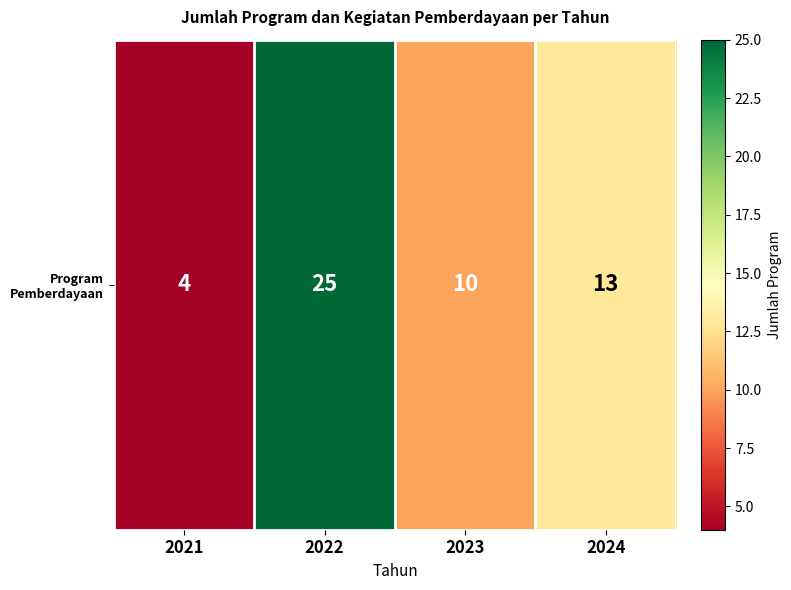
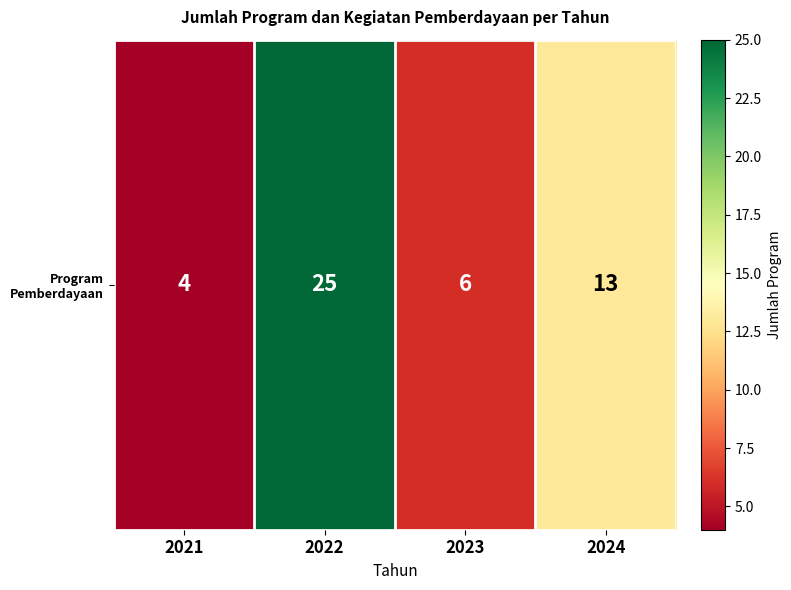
  {
    "Program Pemberdayaan": {
      "2021": 4,
      "2022": 25,
-     "2023": 10,
+     "2023": 6,
      "2024": 13
    }
  }
